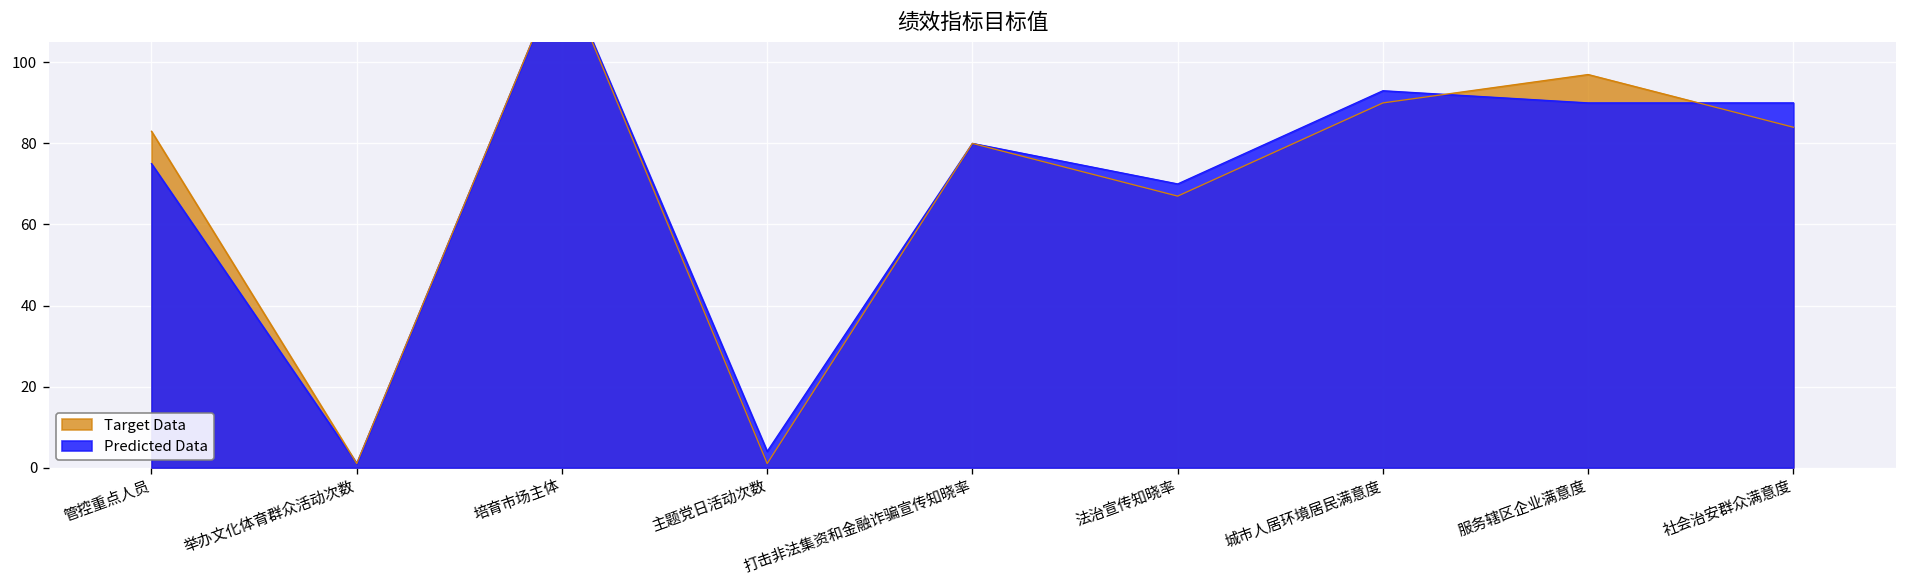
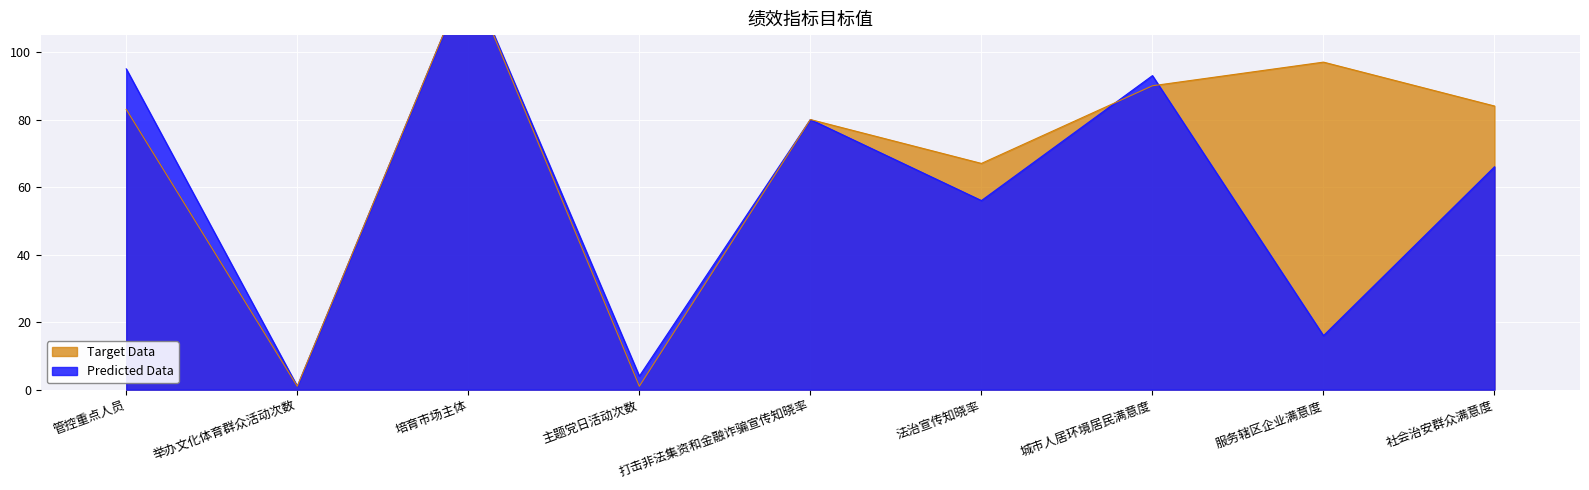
  {
    "Target Data": {
      "管控重点人员": 83,
      "主题党日活动次数": 1,
      "法治宣传知晓率": 67,
      "城市人居环境居民满意度": 90,
      "服务辖区企业满意度": 97,
      "社会治安群众满意度": 84
    },
    "Predicted Data": {
-     "管控重点人员": 75,
+     "管控重点人员": 95,
      "主题党日活动次数": 4,
-     "法治宣传知晓率": 70,
+     "法治宣传知晓率": 56,
      "城市人居环境居民满意度": 93,
-     "服务辖区企业满意度": 90,
-     "社会治安群众满意度": 90
+     "服务辖区企业满意度": 16,
+     "社会治安群众满意度": 66
    }
  }
